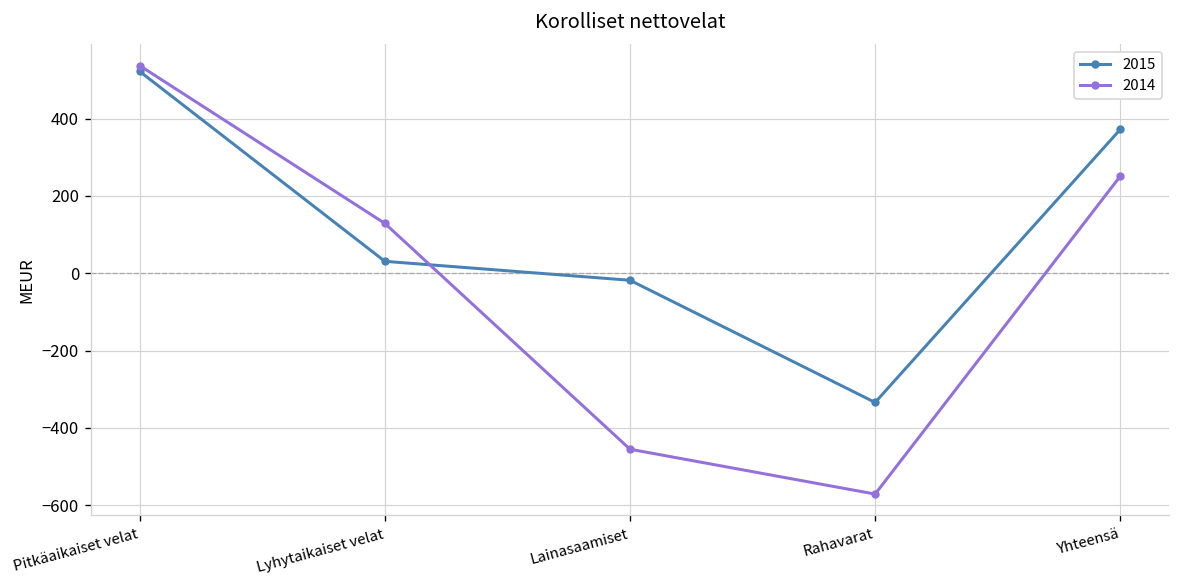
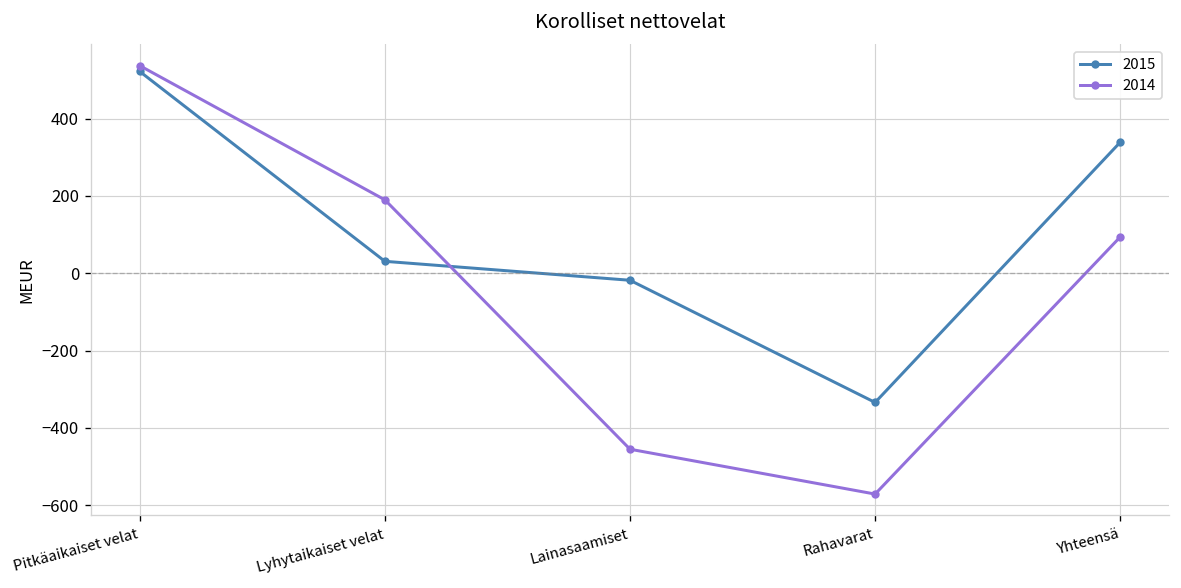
  {
    "2015": {
      "Pitkäaikaiset velat": 520,
      "Lyhytaikaiset velat": 30,
      "Lainasaamiset": -20,
      "Rahavarat": -330,
-     "Yhteensä": 370
+     "Yhteensä": 340
    },
    "2014": {
      "Pitkäaikaiset velat": 540,
-     "Lyhytaikaiset velat": 130,
+     "Lyhytaikaiset velat": 190,
      "Lainasaamiset": -460,
      "Rahavarat": -570,
-     "Yhteensä": 250
+     "Yhteensä": 90
    }
  }
